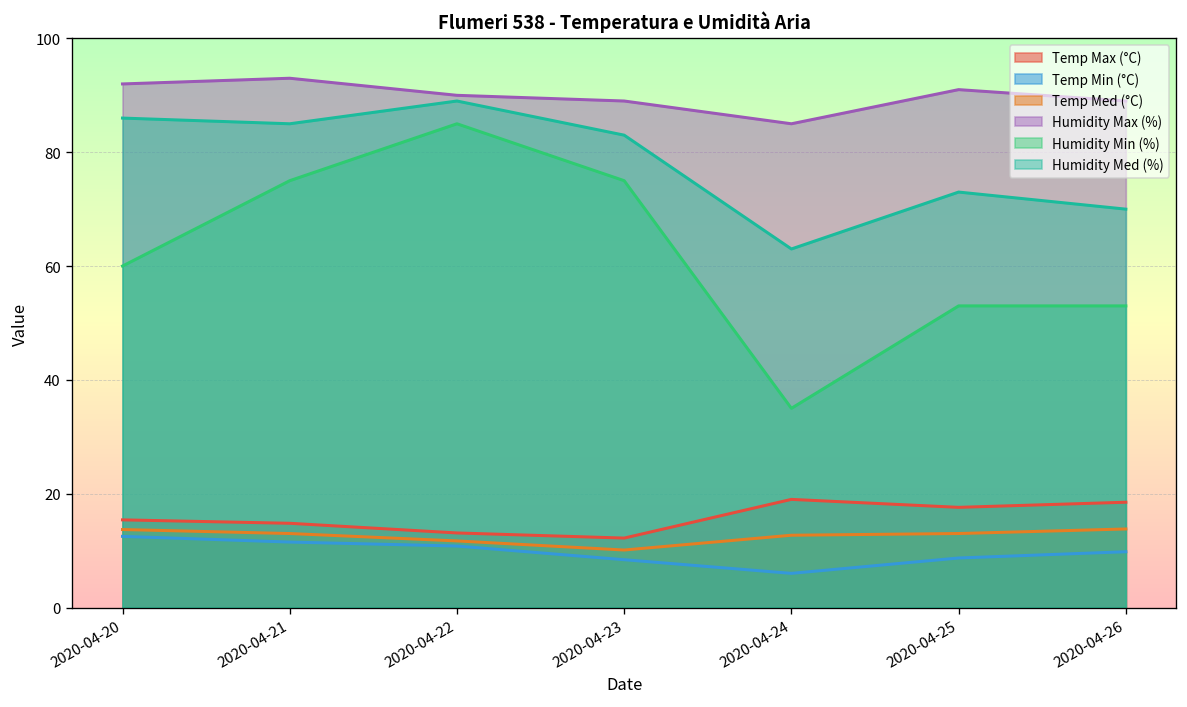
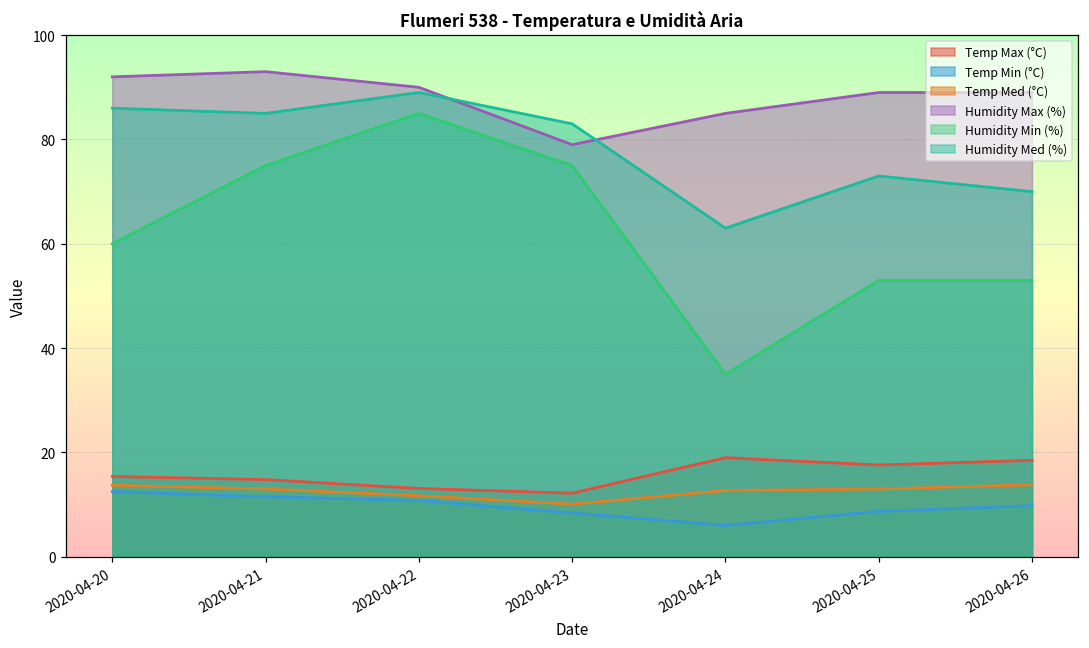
  {
    "Humidity Max (%)": {
      "2020-04-20": 92,
      "2020-04-21": 93,
      "2020-04-22": 90,
-     "2020-04-23": 89,
+     "2020-04-23": 79,
      "2020-04-24": 85,
-     "2020-04-25": 91
+     "2020-04-25": 89
    }
  }
